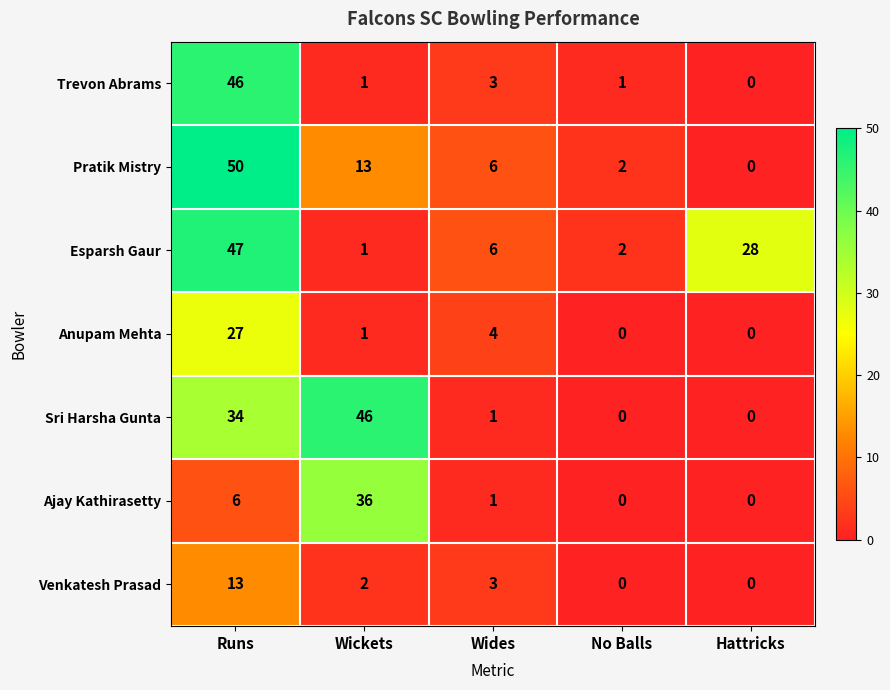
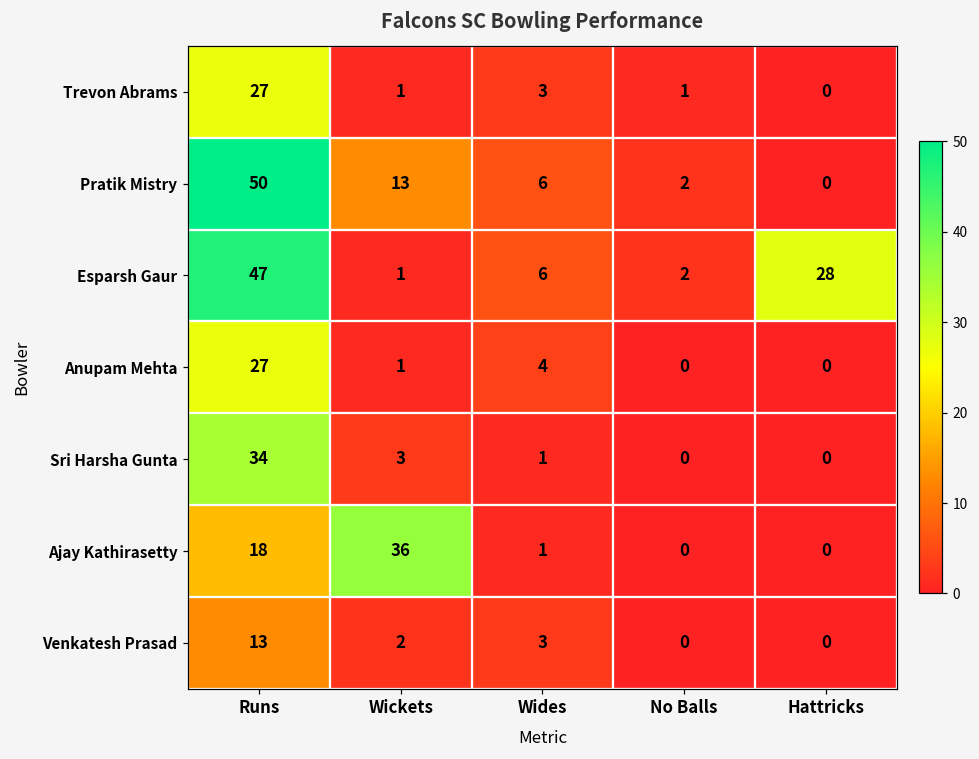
  {
    "Trevon Abrams": {
-     "Runs": 46,
+     "Runs": 27,
      "Wickets": 1,
      "Wides": 3,
      "No Balls": 1,
      "Hattricks": 0
    },
    "Pratik Mistry": {
      "Runs": 50,
      "Wickets": 13,
      "Wides": 6,
      "No Balls": 2,
      "Hattricks": 0
    },
    "Esparsh Gaur": {
      "Runs": 47,
      "Wickets": 1,
      "Wides": 6,
      "No Balls": 2,
      "Hattricks": 28
    },
    "Anupam Mehta": {
      "Runs": 27,
      "Wickets": 1,
      "Wides": 4,
      "No Balls": 0,
      "Hattricks": 0
    },
    "Sri Harsha Gunta": {
      "Runs": 34,
-     "Wickets": 46,
+     "Wickets": 3,
      "Wides": 1,
      "No Balls": 0,
      "Hattricks": 0
    },
    "Ajay Kathirasetty": {
-     "Runs": 6,
+     "Runs": 18,
      "Wickets": 36,
      "Wides": 1,
      "No Balls": 0,
      "Hattricks": 0
    },
    "Venkatesh Prasad": {
      "Runs": 13,
      "Wickets": 2,
      "Wides": 3,
      "No Balls": 0,
      "Hattricks": 0
    }
  }
